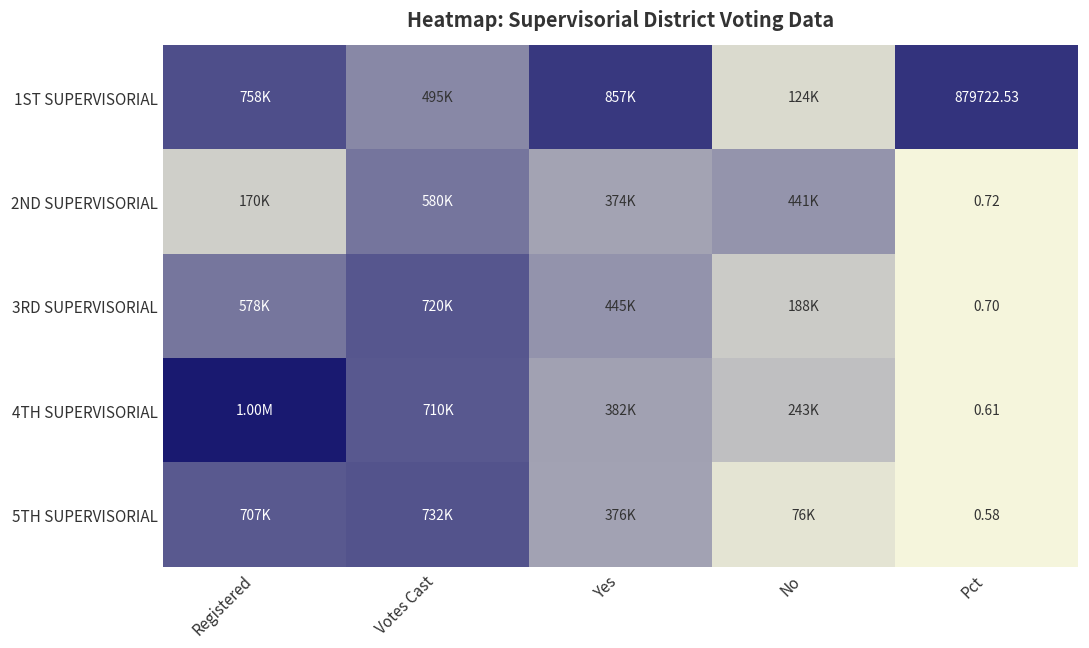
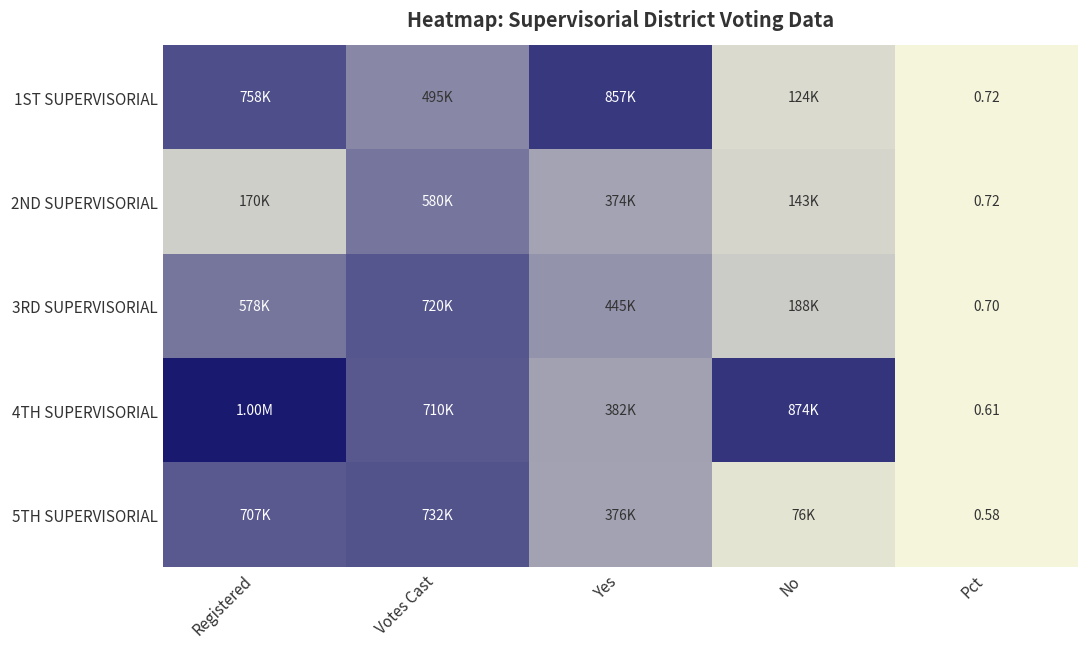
  {
    "1ST SUPERVISORIAL": {
      "Registered": "758K",
      "Votes Cast": "495K",
      "Yes": "857K",
      "No": "124K",
-     "Pct": "879722.53"
+     "Pct": "0.72"
    },
    "2ND SUPERVISORIAL": {
      "Registered": "170K",
      "Votes Cast": "580K",
      "Yes": "374K",
-     "No": "441K",
+     "No": "143K",
      "Pct": "0.72"
    },
    "3RD SUPERVISORIAL": {
      "Registered": "578K",
      "Votes Cast": "720K",
      "Yes": "445K",
      "No": "188K",
      "Pct": "0.70"
    },
    "4TH SUPERVISORIAL": {
      "Registered": "1.00M",
      "Votes Cast": "710K",
      "Yes": "382K",
-     "No": "243K",
+     "No": "874K",
      "Pct": "0.61"
    },
    "5TH SUPERVISORIAL": {
      "Registered": "707K",
      "Votes Cast": "732K",
      "Yes": "376K",
      "No": "76K",
      "Pct": "0.58"
    }
  }
